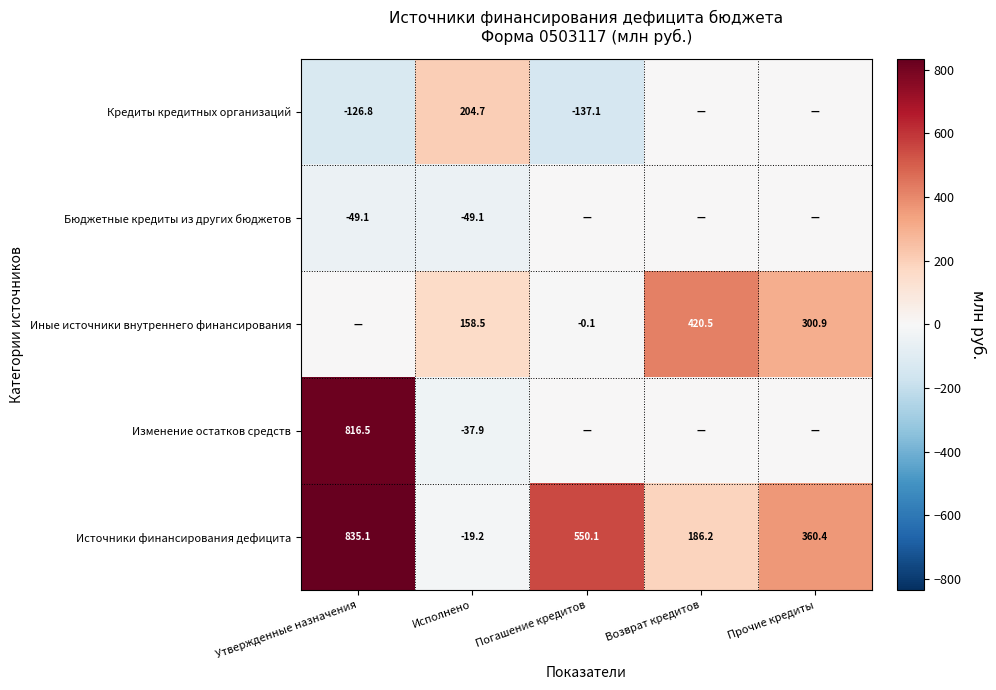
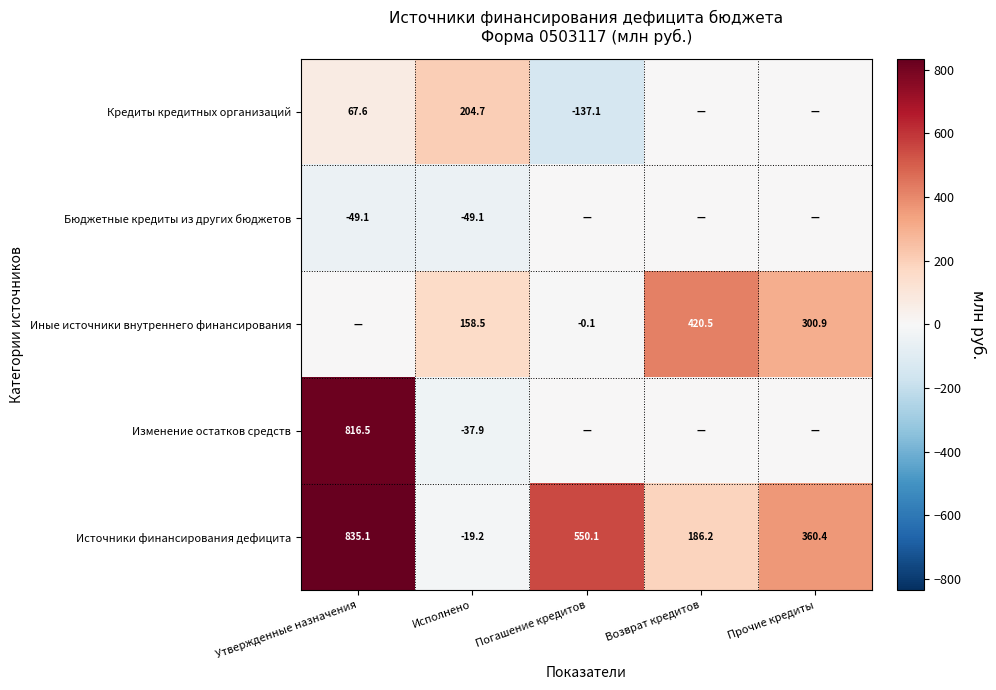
  {
    "Кредиты кредитных организаций": {
-     "Утвержденные назначения": -126.8,
+     "Утвержденные назначения": 67.6,
      "Исполнено": 204.7,
      "Погашение кредитов": -137.1
    },
    "Бюджетные кредиты из других бюджетов": {
      "Утвержденные назначения": -49.1,
      "Исполнено": -49.1
    },
    "Иные источники внутреннего финансирования": {
      "Исполнено": 158.5,
      "Погашение кредитов": -0.1,
      "Возврат кредитов": 420.5,
      "Прочие кредиты": 300.9
    },
    "Изменение остатков средств": {
      "Утвержденные назначения": 816.5,
      "Исполнено": -37.9
    },
    "Источники финансирования дефицита": {
      "Утвержденные назначения": 835.1,
      "Исполнено": -19.2,
      "Погашение кредитов": 550.1,
      "Возврат кредитов": 186.2,
      "Прочие кредиты": 360.4
    }
  }
